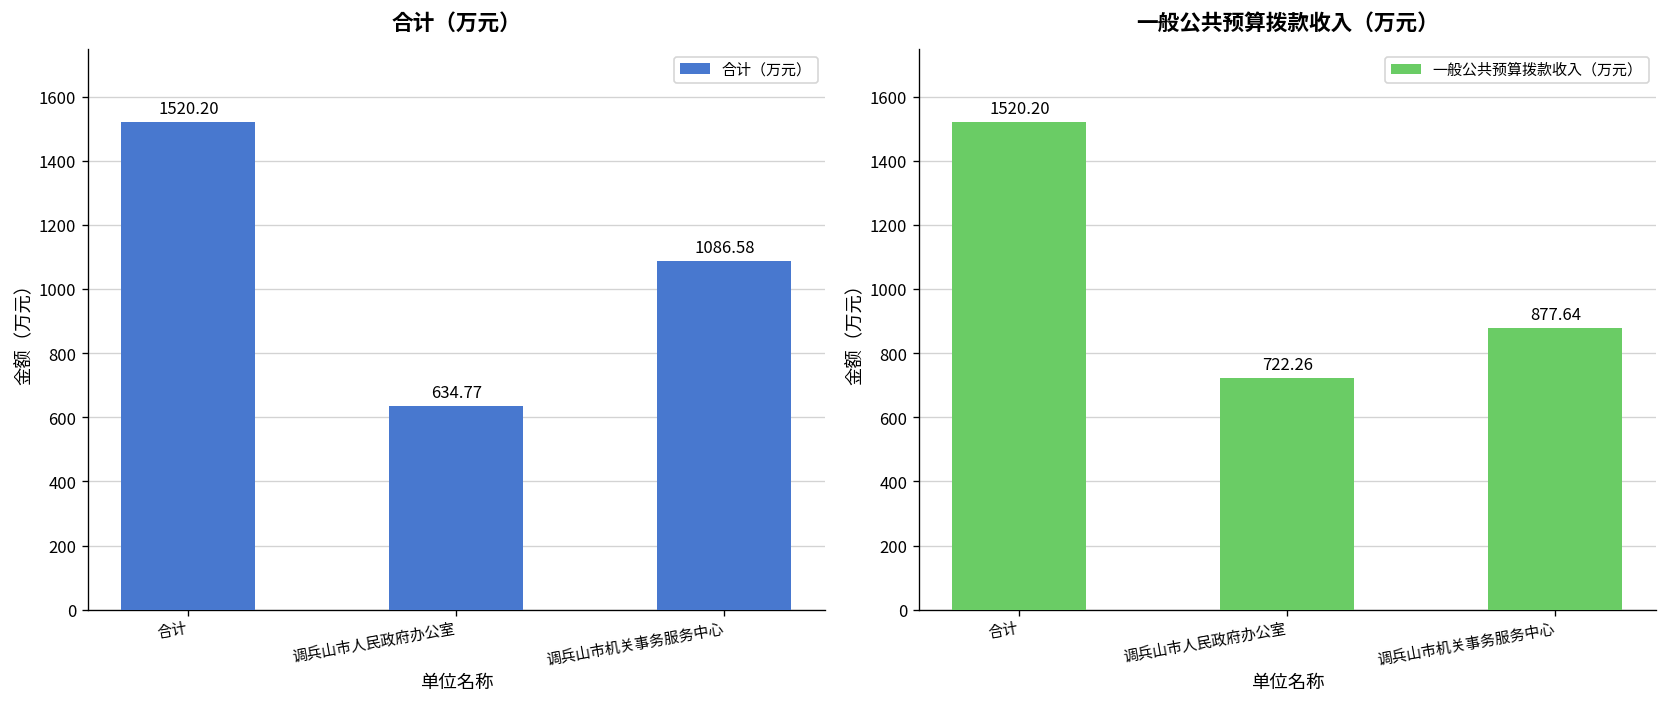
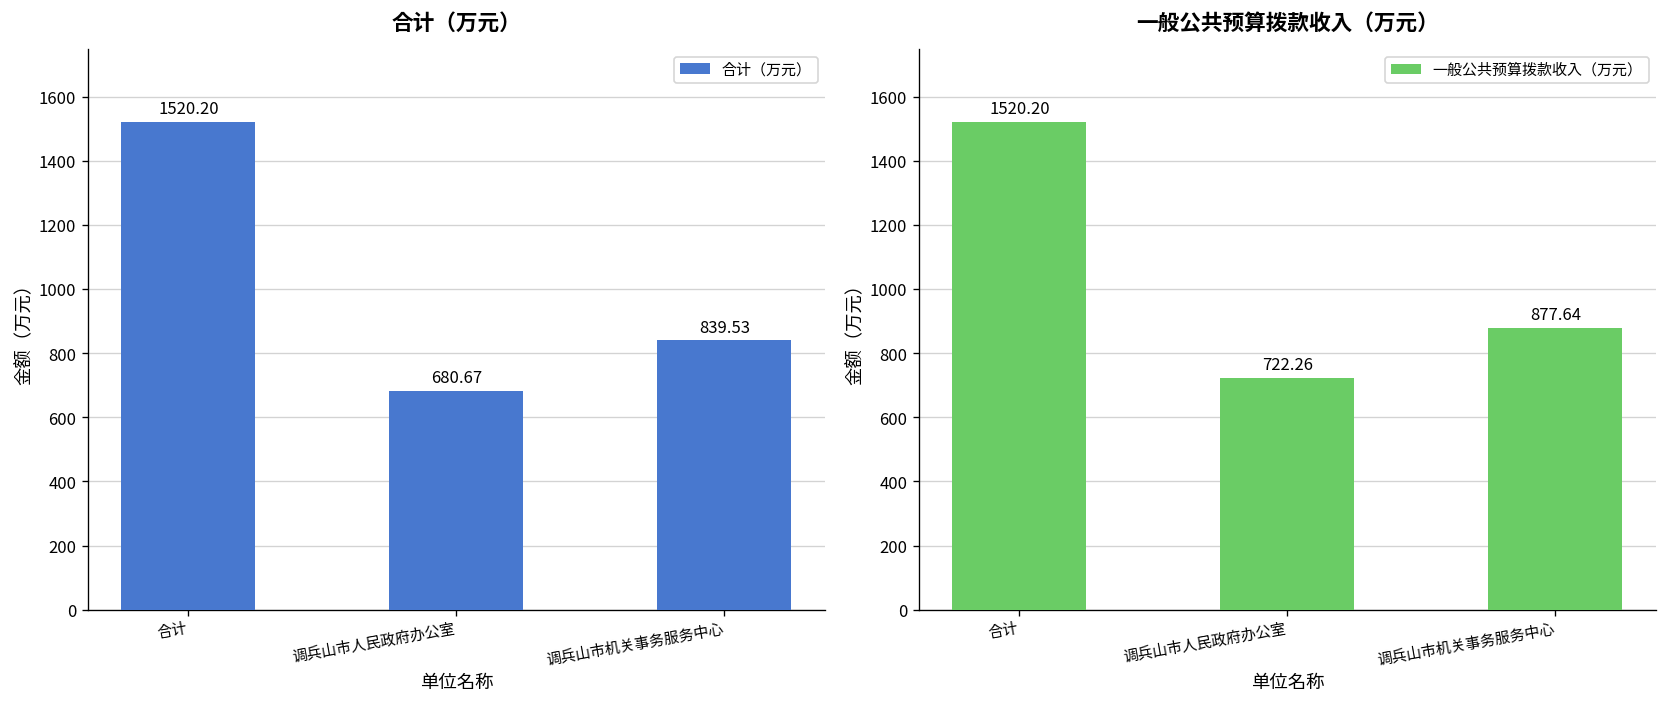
  {
    "合计（万元）": {
      "合计": 1520.20,
-     "调兵山市人民政府办公室": 634.77,
-     "调兵山市机关事务服务中心": 1086.58
+     "调兵山市人民政府办公室": 680.67,
+     "调兵山市机关事务服务中心": 839.53
    },
    "一般公共预算拨款收入（万元）": {
      "合计": 1520.20,
      "调兵山市人民政府办公室": 722.26,
      "调兵山市机关事务服务中心": 877.64
    }
  }
